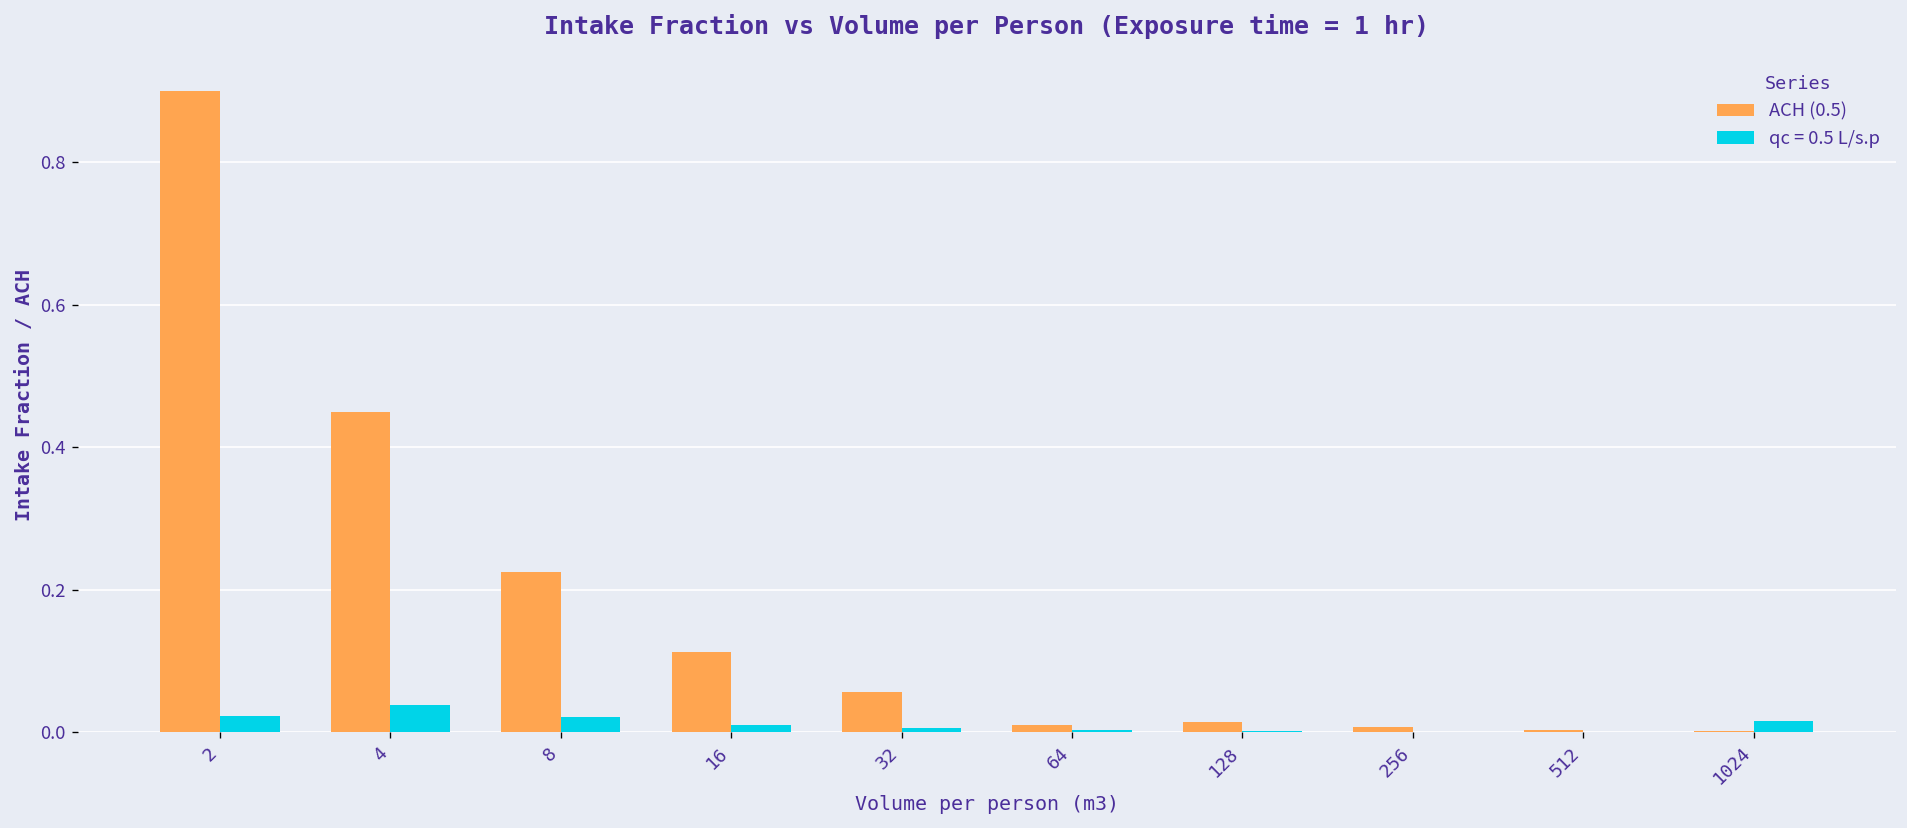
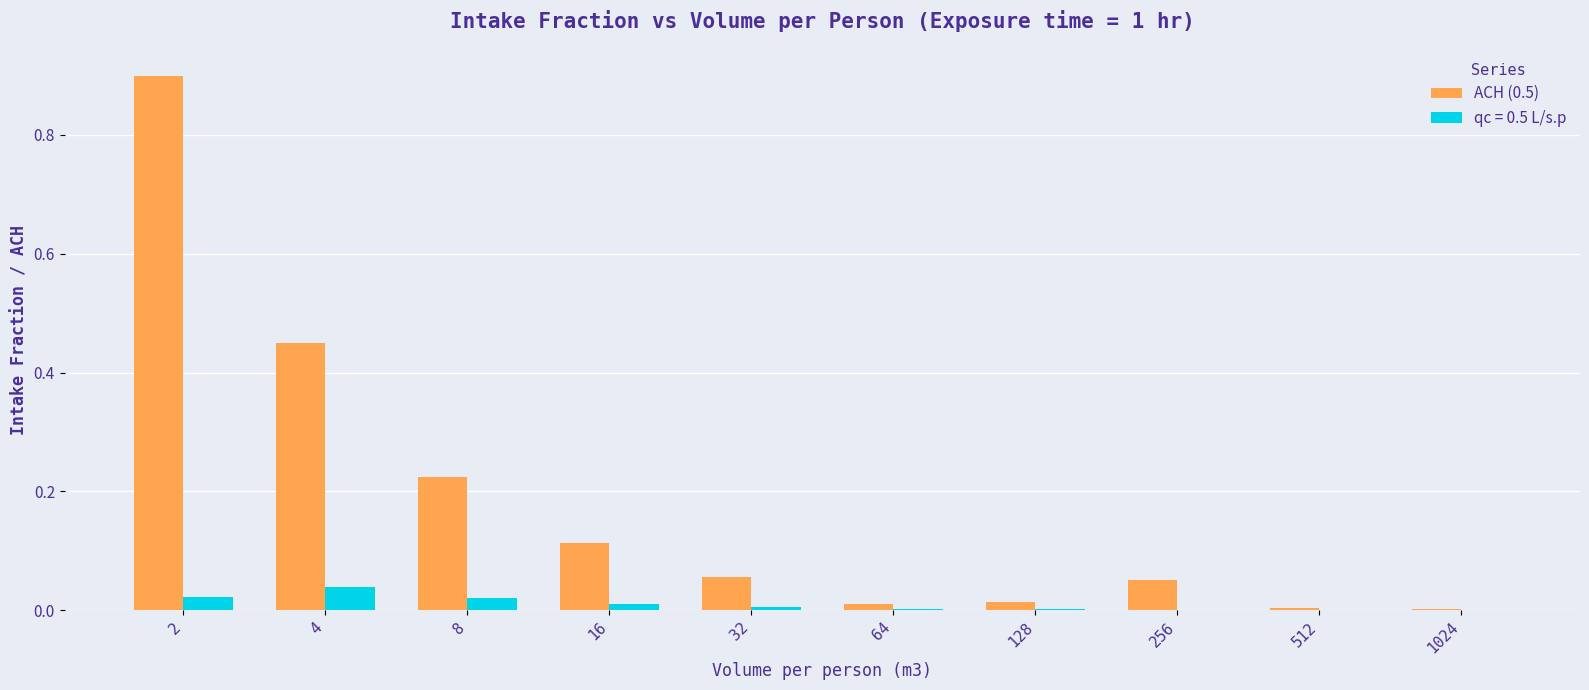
  {
    "ACH (0.5)": {
      "2": 0.90,
      "4": 0.45,
      "8": 0.23,
      "16": 0.11,
      "32": 0.06,
      "64": 0.01,
      "128": 0.01,
-     "256": 0.01
+     "256": 0.05
    },
    "qc = 0.5 L/s.p": {
      "2": 0.02,
      "4": 0.04,
      "8": 0.02,
      "16": 0.01,
      "32": 0.01,
-     "1024": 0.02
+     "1024": 0.00
    }
  }
